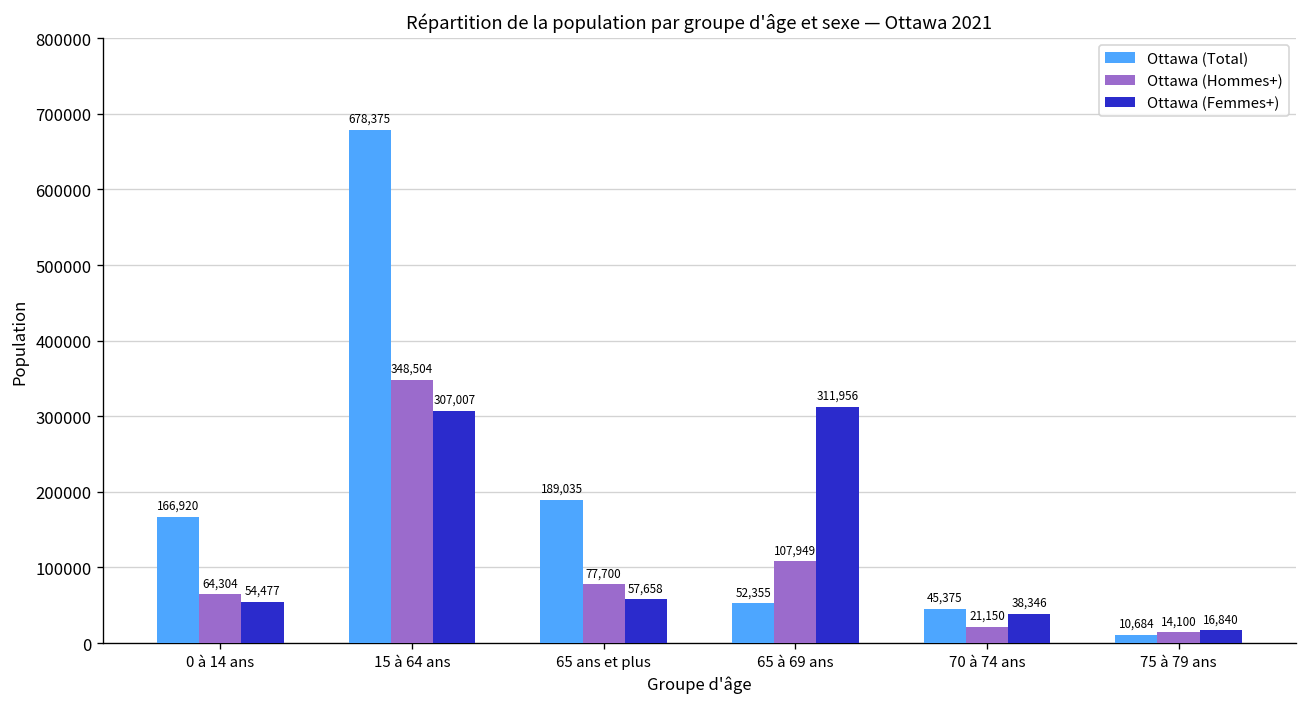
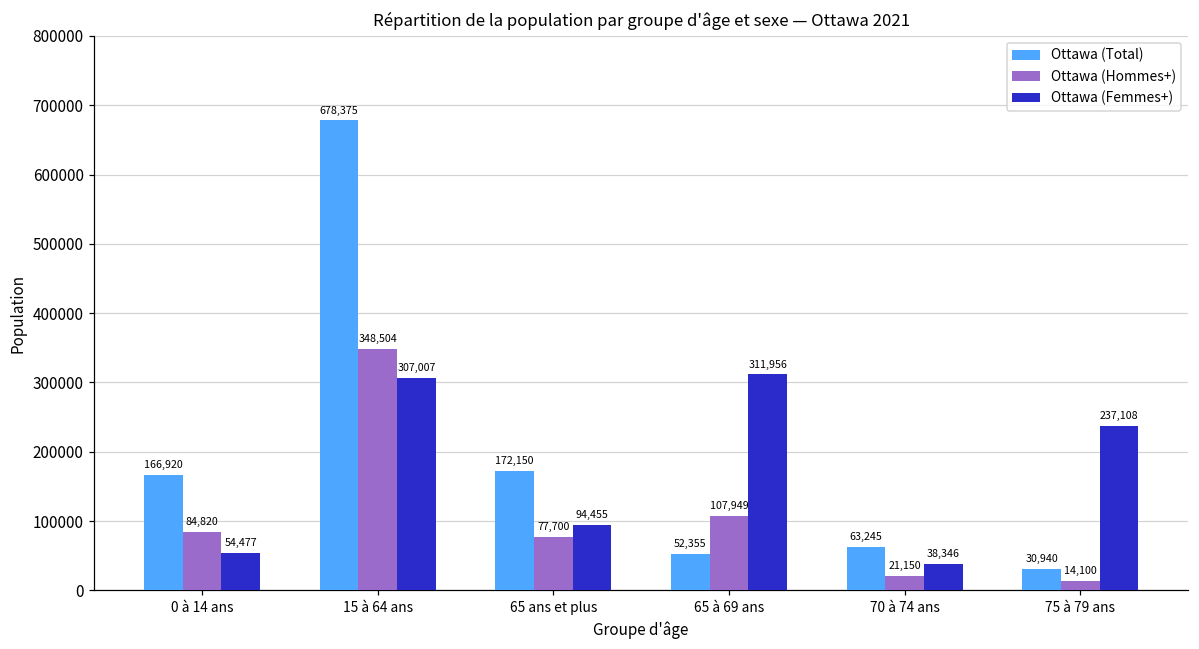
  {
    "Ottawa (Total)": {
      "0 à 14 ans": "166,920",
      "15 à 64 ans": "678,375",
-     "65 ans et plus": "189,035",
+     "65 ans et plus": "172,150",
      "65 à 69 ans": "52,355",
-     "70 à 74 ans": "45,375",
-     "75 à 79 ans": "10,684"
+     "70 à 74 ans": "63,245",
+     "75 à 79 ans": "30,940"
    },
    "Ottawa (Hommes+)": {
-     "0 à 14 ans": "64,304",
+     "0 à 14 ans": "84,820",
      "15 à 64 ans": "348,504",
      "65 ans et plus": "77,700",
      "65 à 69 ans": "107,949",
      "70 à 74 ans": "21,150",
      "75 à 79 ans": "14,100"
    },
    "Ottawa (Femmes+)": {
      "0 à 14 ans": "54,477",
      "15 à 64 ans": "307,007",
-     "65 ans et plus": "57,658",
+     "65 ans et plus": "94,455",
      "65 à 69 ans": "311,956",
      "70 à 74 ans": "38,346",
-     "75 à 79 ans": "16,840"
+     "75 à 79 ans": "237,108"
    }
  }
